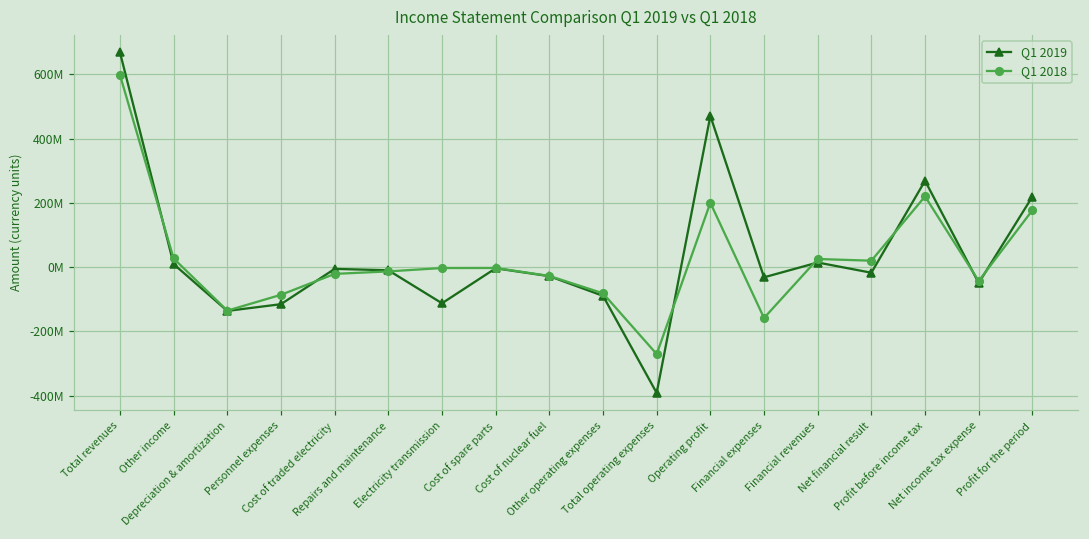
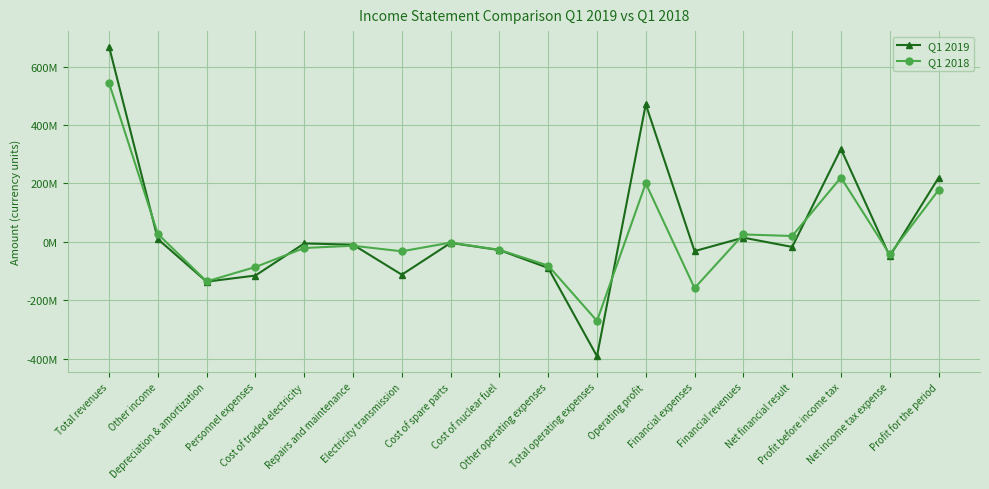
  {
    "Q1 2019": {
      "Total revenues": 670000000,
      "Other income": 10000000,
      "Personnel expenses": -120000000,
      "Cost of traded electricity": -10000000,
      "Electricity transmission": -110000000,
      "Total operating expenses": -390000000,
      "Operating profit": 470000000,
      "Financial expenses": -30000000,
      "Financial revenues": 10000000,
      "Net financial result": -20000000,
-     "Profit before income tax": 270000000,
+     "Profit before income tax": 320000000,
      "Profit for the period": 220000000
    },
    "Q1 2018": {
-     "Total revenues": 600000000,
+     "Total revenues": 540000000,
      "Other income": 30000000,
      "Personnel expenses": -90000000,
      "Cost of traded electricity": -20000000,
-     "Electricity transmission": 0,
+     "Electricity transmission": -30000000,
      "Total operating expenses": -270000000,
      "Operating profit": 200000000,
      "Financial expenses": -160000000,
      "Financial revenues": 30000000,
      "Net financial result": 20000000,
      "Profit before income tax": 220000000,
      "Profit for the period": 180000000
    }
  }
